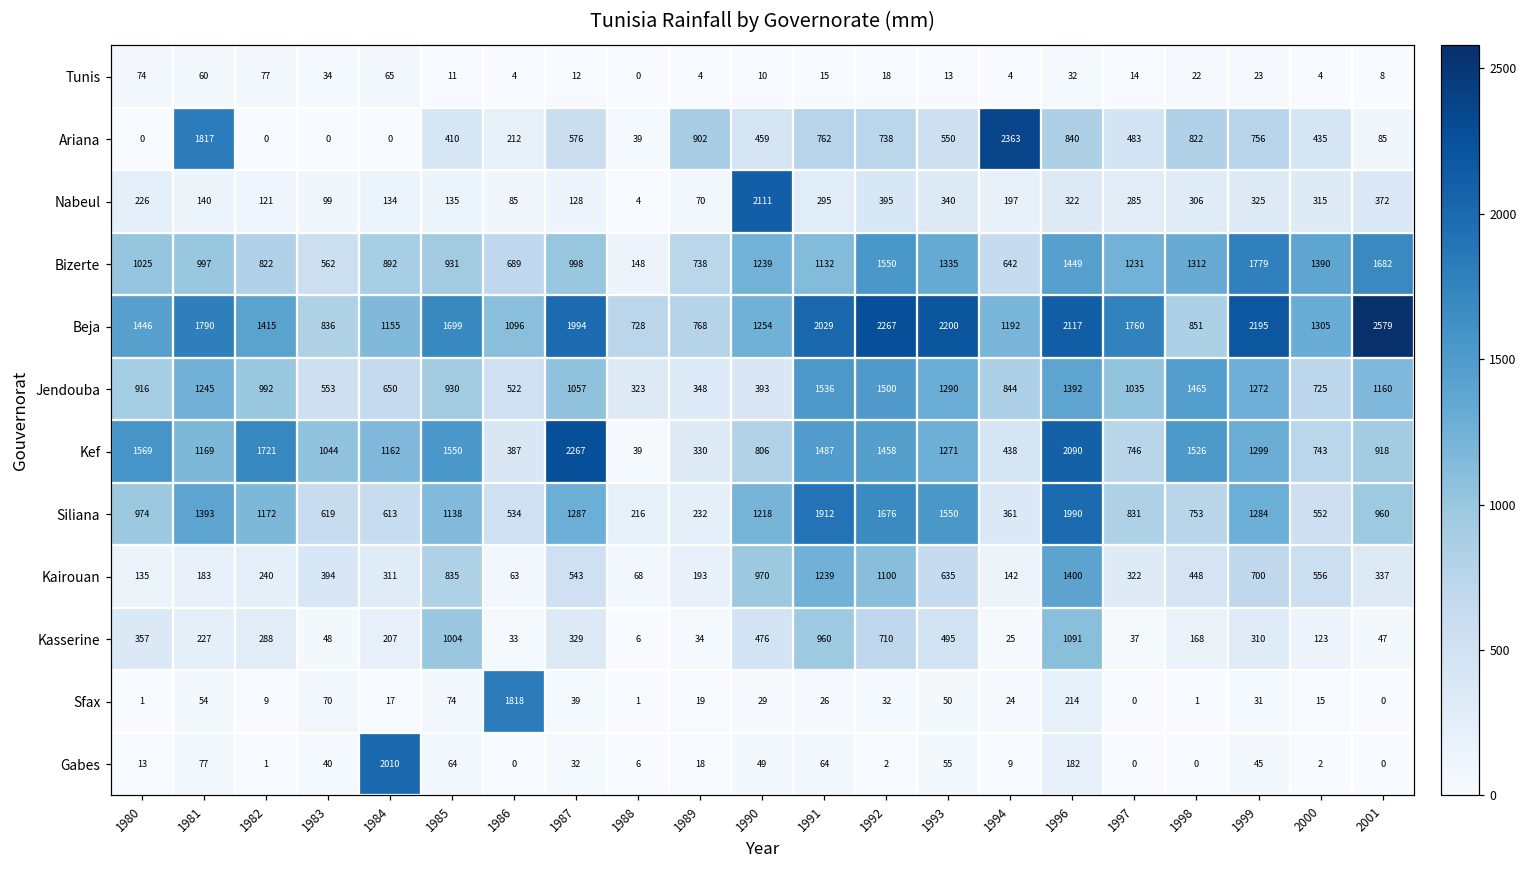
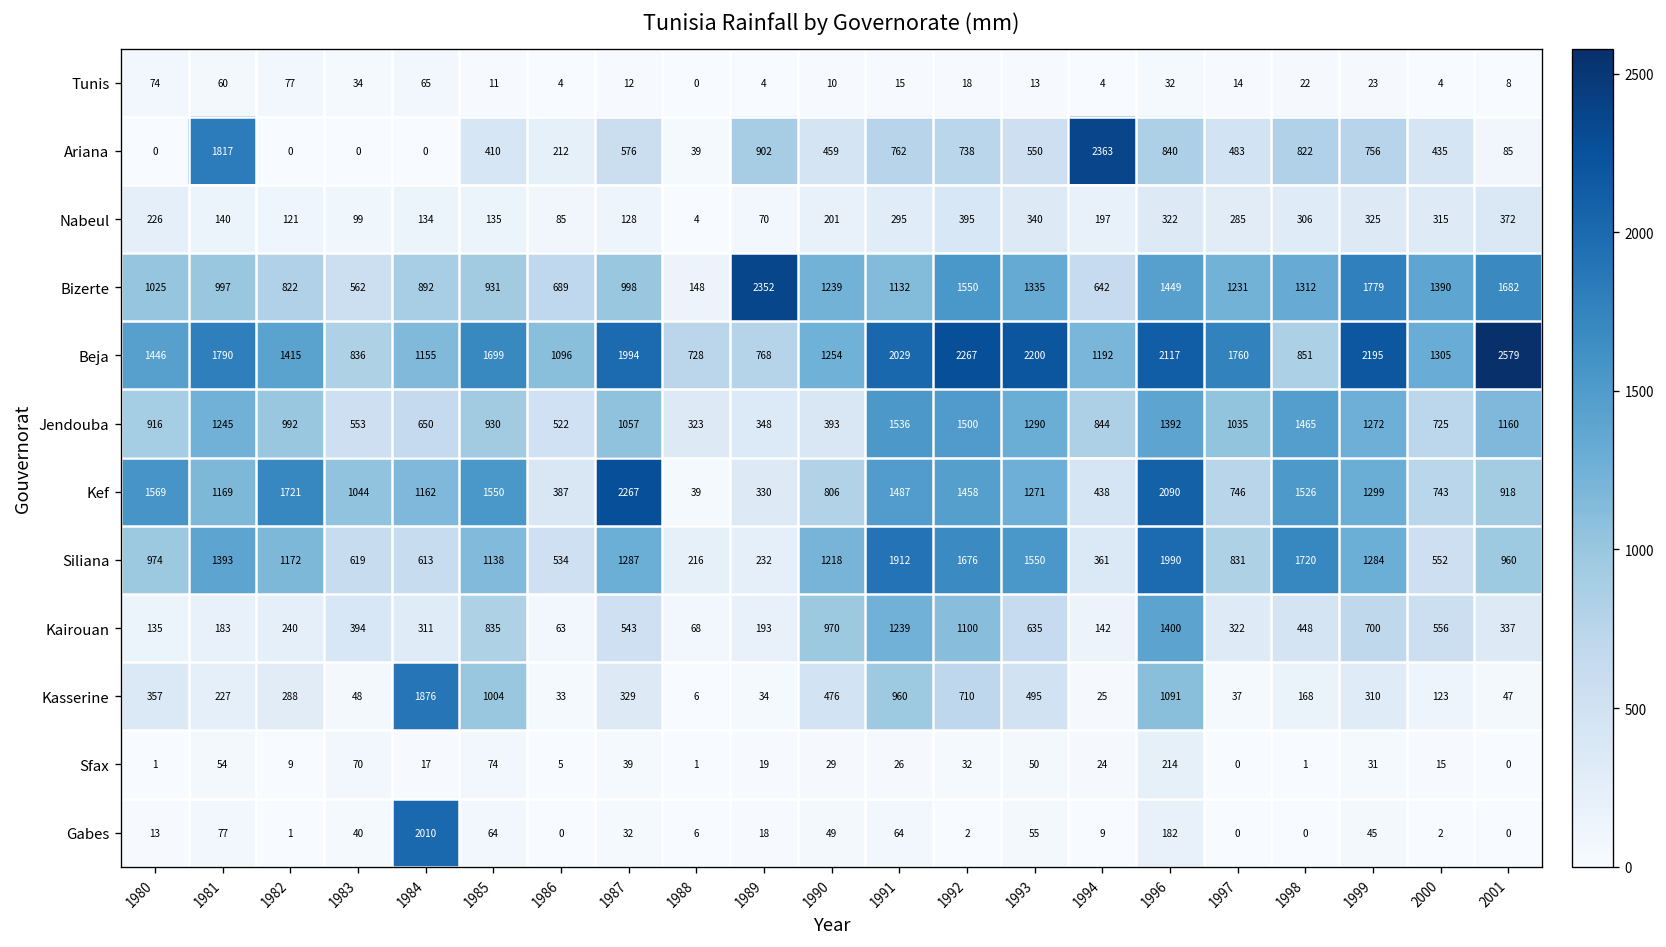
  {
    "Nabeul": {
      "1980": 226,
      "1981": 140,
      "1982": 121,
      "1983": 99,
      "1984": 134,
      "1985": 135,
      "1986": 85,
      "1987": 128,
      "1988": 4,
      "1989": 70,
-     "1990": 2111,
+     "1990": 201,
      "1991": 295,
      "1992": 395,
      "1993": 340,
      "1994": 197,
      "1996": 322,
      "1997": 285,
      "1998": 306,
      "1999": 325,
      "2000": 315,
      "2001": 372
    },
    "Bizerte": {
      "1980": 1025,
      "1981": 997,
      "1982": 822,
      "1983": 562,
      "1984": 892,
      "1985": 931,
      "1986": 689,
      "1987": 998,
      "1988": 148,
-     "1989": 738,
+     "1989": 2352,
      "1990": 1239,
      "1991": 1132,
      "1992": 1550,
      "1993": 1335,
      "1994": 642,
      "1996": 1449,
      "1997": 1231,
      "1998": 1312,
      "1999": 1779,
      "2000": 1390,
      "2001": 1682
    },
    "Siliana": {
      "1980": 974,
      "1981": 1393,
      "1982": 1172,
      "1983": 619,
      "1984": 613,
      "1985": 1138,
      "1986": 534,
      "1987": 1287,
      "1988": 216,
      "1989": 232,
      "1990": 1218,
      "1991": 1912,
      "1992": 1676,
      "1993": 1550,
      "1994": 361,
      "1996": 1990,
      "1997": 831,
-     "1998": 753,
+     "1998": 1720,
      "1999": 1284,
      "2000": 552,
      "2001": 960
    },
    "Kasserine": {
      "1980": 357,
      "1981": 227,
      "1982": 288,
      "1983": 48,
-     "1984": 207,
+     "1984": 1876,
      "1985": 1004,
      "1986": 33,
      "1987": 329,
      "1988": 6,
      "1989": 34,
      "1990": 476,
      "1991": 960,
      "1992": 710,
      "1993": 495,
      "1994": 25,
      "1996": 1091,
      "1997": 37,
      "1998": 168,
      "1999": 310,
      "2000": 123,
      "2001": 47
    },
    "Sfax": {
      "1980": 1,
      "1981": 54,
      "1982": 9,
      "1983": 70,
      "1984": 17,
      "1985": 74,
-     "1986": 1818,
+     "1986": 5,
      "1987": 39,
      "1988": 1,
      "1989": 19,
      "1990": 29,
      "1991": 26,
      "1992": 32,
      "1993": 50,
      "1994": 24,
      "1996": 214,
      "1997": 0,
      "1998": 1,
      "1999": 31,
      "2000": 15,
      "2001": 0
    }
  }
